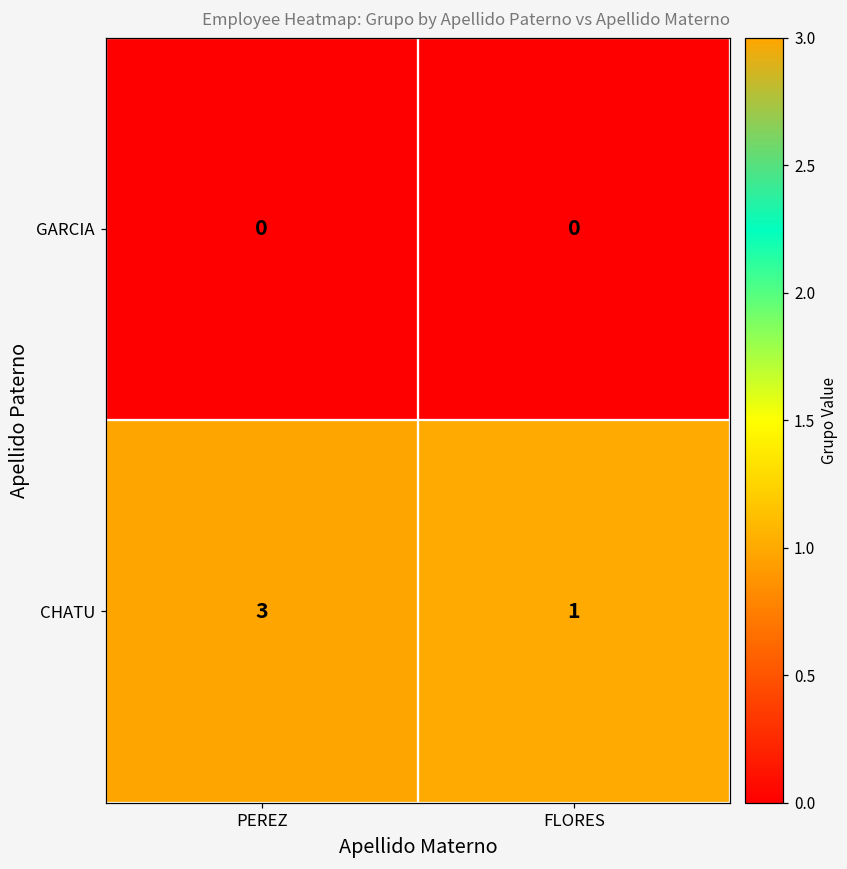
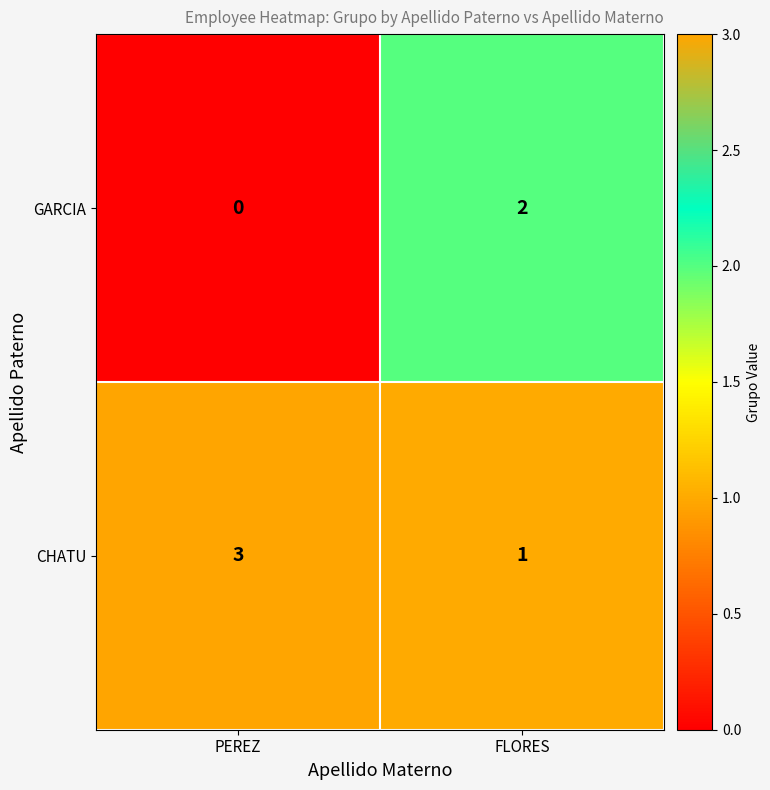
  {
    "GARCIA": {
      "PEREZ": 0,
-     "FLORES": 0
+     "FLORES": 2
    },
    "CHATU": {
      "PEREZ": 3,
      "FLORES": 1
    }
  }
